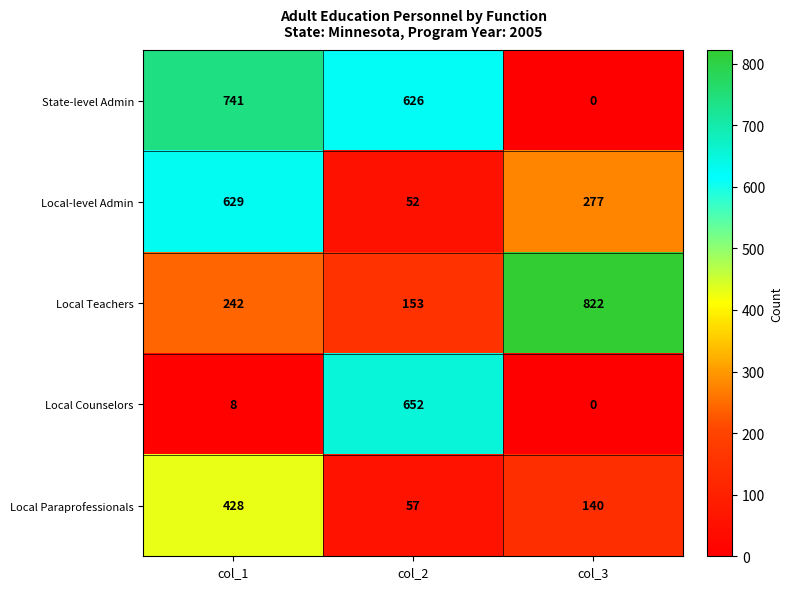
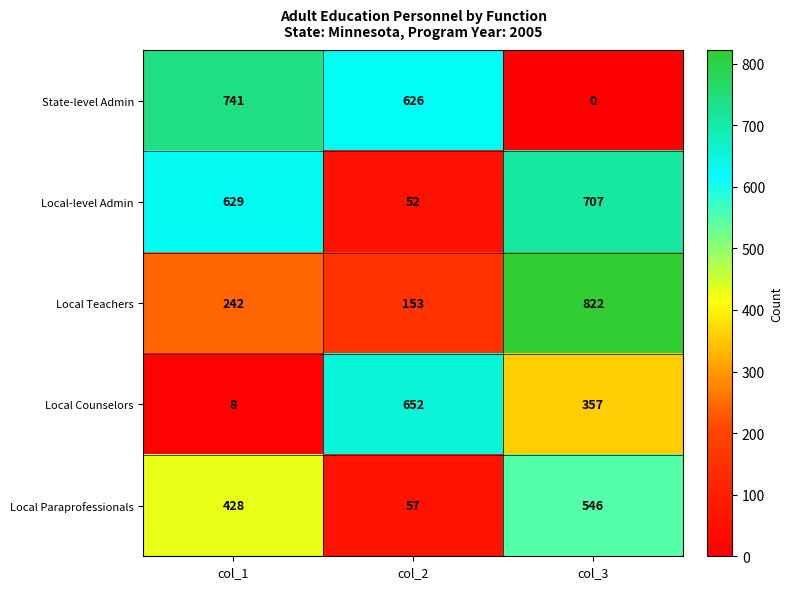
  {
    "State-level Admin": {
      "col_1": 741,
      "col_2": 626,
      "col_3": 0
    },
    "Local-level Admin": {
      "col_1": 629,
      "col_2": 52,
-     "col_3": 277
+     "col_3": 707
    },
    "Local Teachers": {
      "col_1": 242,
      "col_2": 153,
      "col_3": 822
    },
    "Local Counselors": {
      "col_1": 8,
      "col_2": 652,
-     "col_3": 0
+     "col_3": 357
    },
    "Local Paraprofessionals": {
      "col_1": 428,
      "col_2": 57,
-     "col_3": 140
+     "col_3": 546
    }
  }
